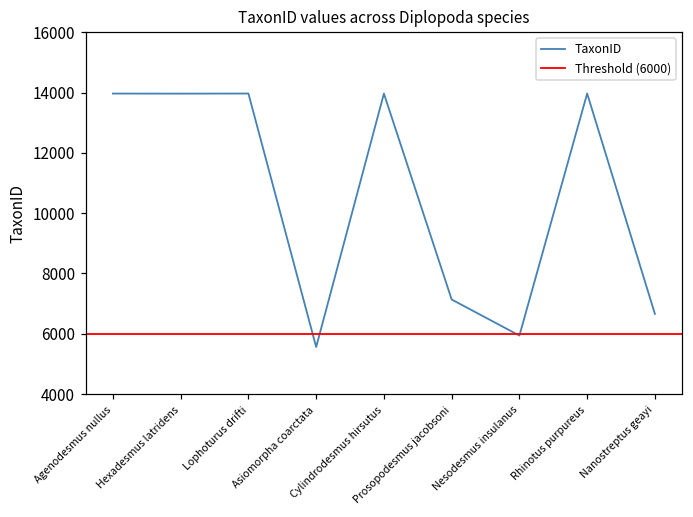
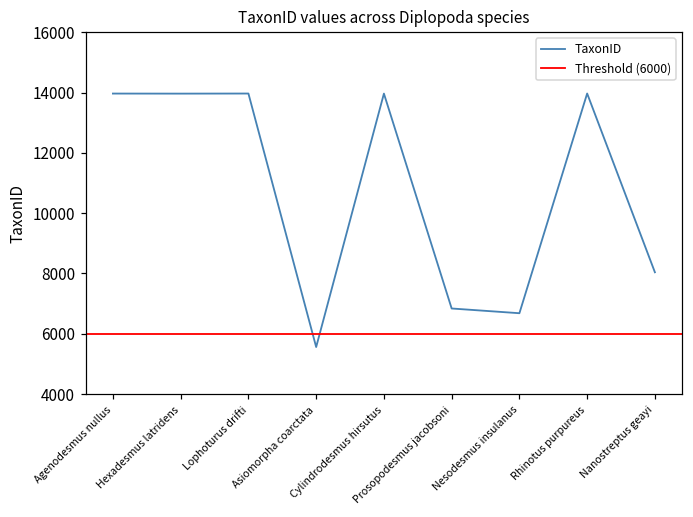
  {
    "Agenodesmus nullus": 14000,
    "Hexadesmus latridens": 14000,
    "Lophoturus drifti": 14000,
    "Asiomorpha coarctata": 5600,
    "Cylindrodesmus hirsutus": 14000,
-   "Prosopodesmus jacobsoni": 7100,
-   "Nesodesmus insulanus": 5900,
+   "Prosopodesmus jacobsoni": 6800,
+   "Nesodesmus insulanus": 6700,
    "Rhinotus purpureus": 14000,
-   "Nanostreptus geayi": 6700
+   "Nanostreptus geayi": 8000
  }
